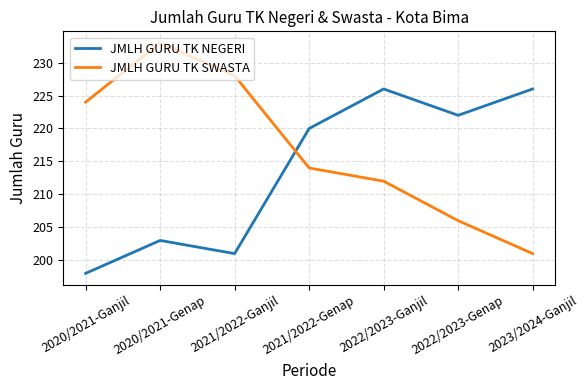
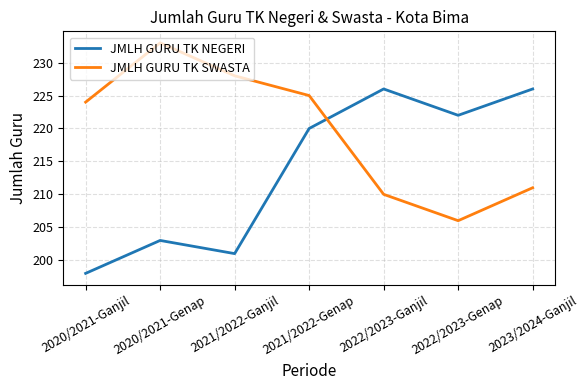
  {
    "JMLH GURU TK NEGERI": {
      "2020/2021-Ganjil": 198,
      "2020/2021-Genap": 203,
      "2021/2022-Ganjil": 201,
      "2021/2022-Genap": 220,
      "2022/2023-Ganjil": 226,
      "2022/2023-Genap": 222,
      "2023/2024-Ganjil": 226
    },
    "JMLH GURU TK SWASTA": {
      "2020/2021-Ganjil": 224,
-     "2021/2022-Genap": 214,
-     "2022/2023-Ganjil": 212,
+     "2021/2022-Genap": 225,
+     "2022/2023-Ganjil": 210,
      "2022/2023-Genap": 206,
-     "2023/2024-Ganjil": 201
+     "2023/2024-Ganjil": 211
    }
  }
